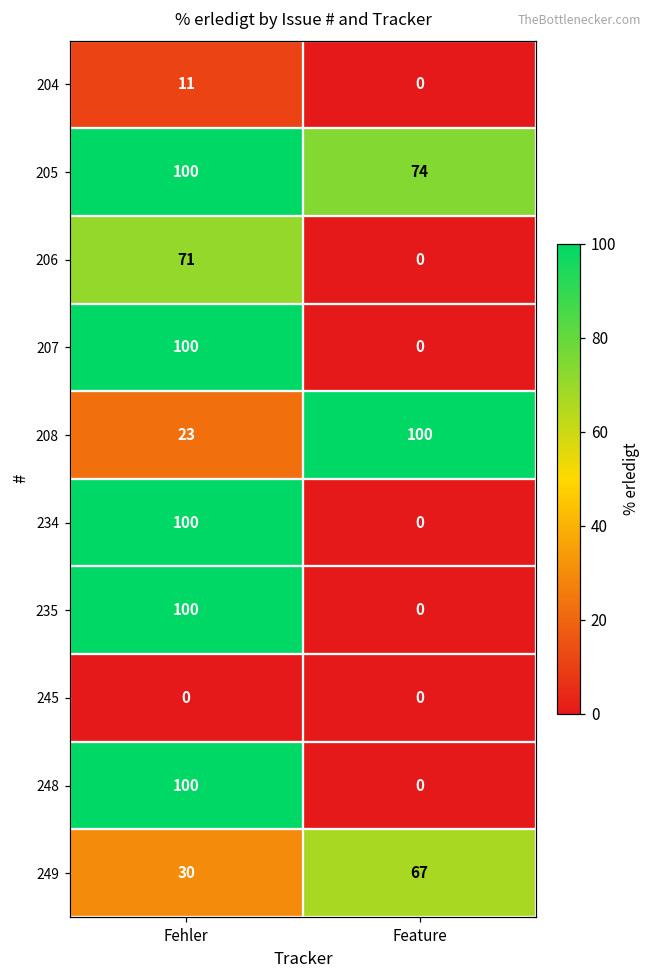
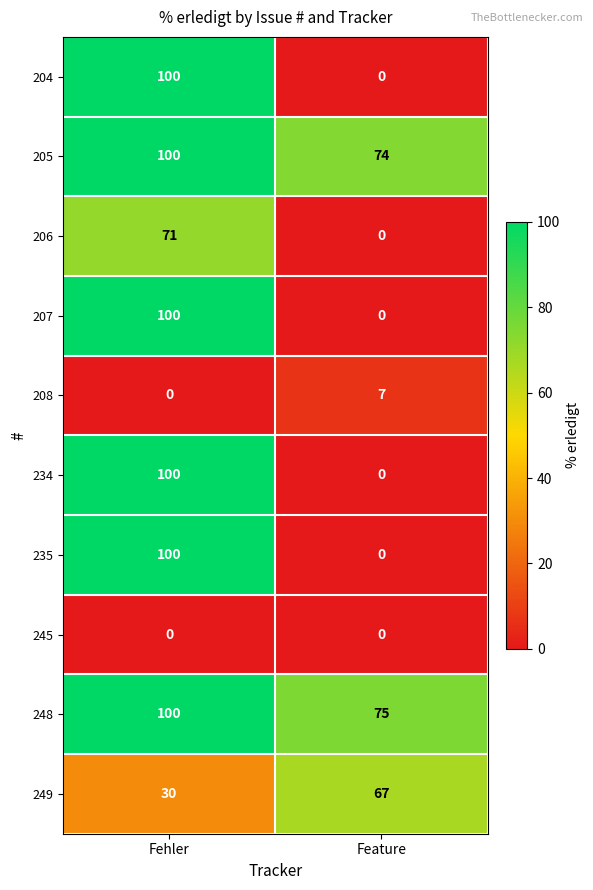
  {
    "204": {
-     "Fehler": 11,
+     "Fehler": 100,
      "Feature": 0
    },
    "205": {
      "Fehler": 100,
      "Feature": 74
    },
    "206": {
      "Fehler": 71,
      "Feature": 0
    },
    "207": {
      "Fehler": 100,
      "Feature": 0
    },
    "208": {
-     "Fehler": 23,
-     "Feature": 100
+     "Fehler": 0,
+     "Feature": 7
    },
    "234": {
      "Fehler": 100,
      "Feature": 0
    },
    "235": {
      "Fehler": 100,
      "Feature": 0
    },
    "245": {
      "Fehler": 0,
      "Feature": 0
    },
    "248": {
      "Fehler": 100,
-     "Feature": 0
+     "Feature": 75
    },
    "249": {
      "Fehler": 30,
      "Feature": 67
    }
  }
